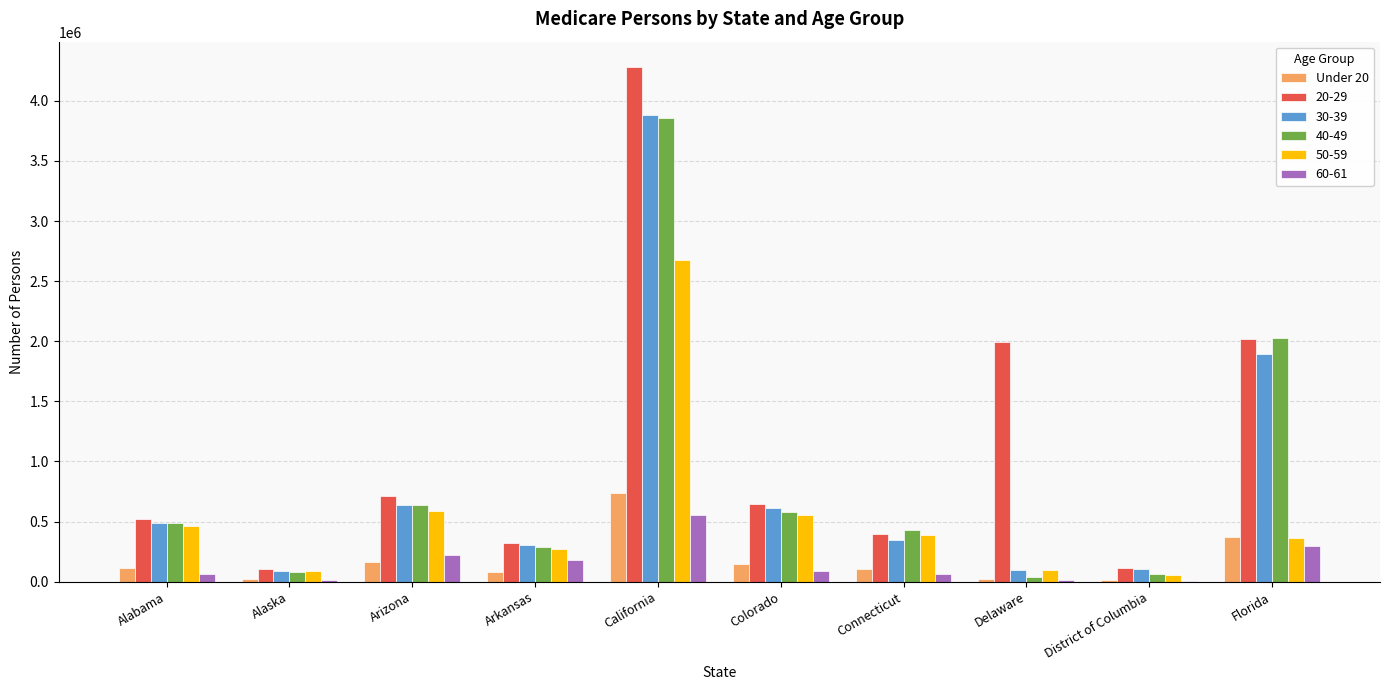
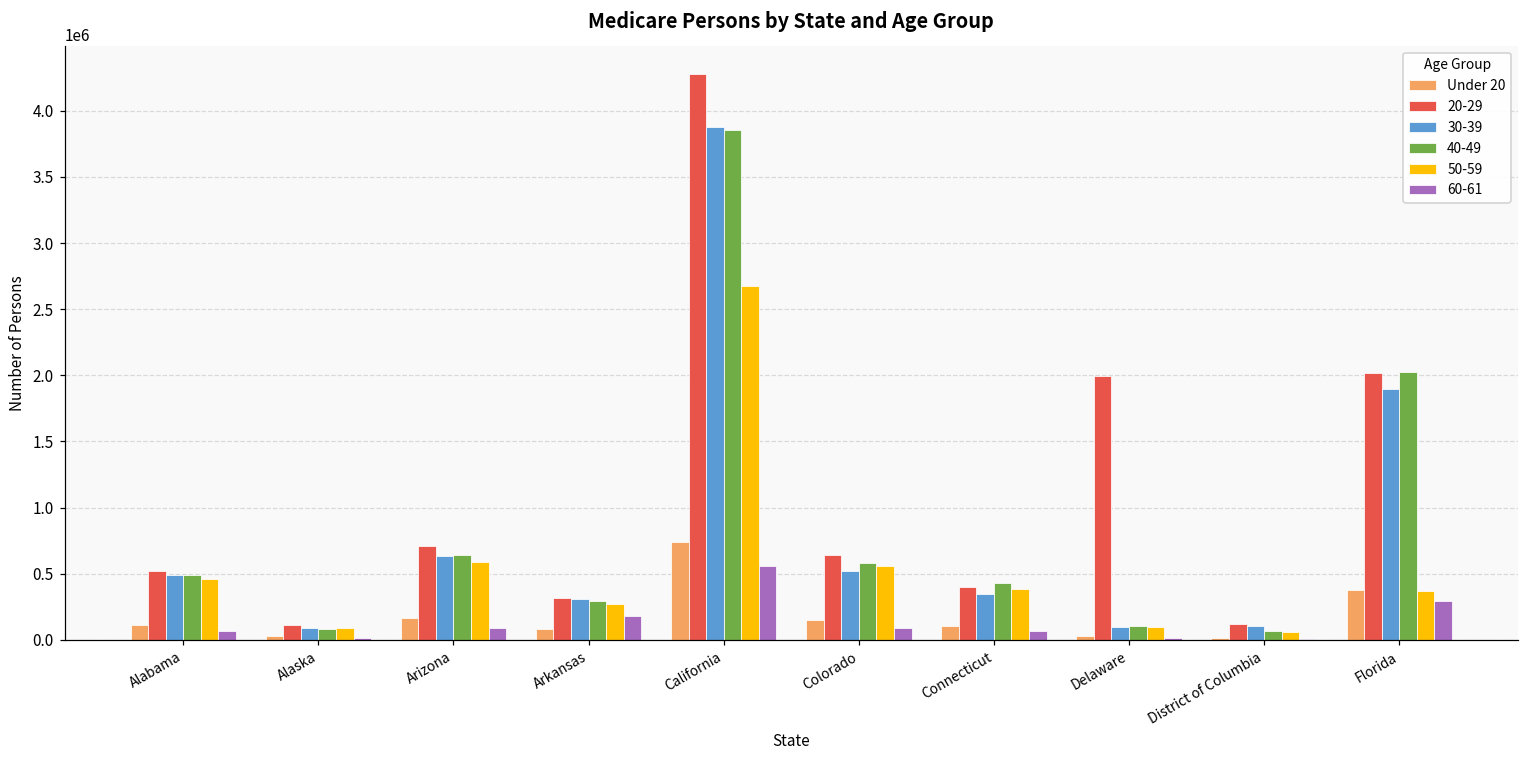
  {
    "Under 20": {
      "Alabama": 110000,
      "Alaska": 30000,
      "Arizona": 160000,
      "Arkansas": 80000,
      "California": 740000,
      "Colorado": 150000,
      "Connecticut": 100000,
      "Delaware": 30000,
      "Florida": 380000
    },
    "20-29": {
      "Alabama": 520000,
      "Alaska": 110000,
      "Arizona": 710000,
      "Arkansas": 320000,
      "California": 4280000,
      "Colorado": 640000,
      "Connecticut": 400000,
      "Delaware": 2000000,
      "District of Columbia": 120000,
      "Florida": 2020000
    },
    "30-39": {
      "Alabama": 490000,
      "Alaska": 90000,
      "Arizona": 640000,
      "Arkansas": 310000,
      "California": 3880000,
-     "Colorado": 620000,
+     "Colorado": 520000,
      "Connecticut": 350000,
      "Delaware": 100000,
      "District of Columbia": 100000,
      "Florida": 1900000
    },
    "40-49": {
      "Alabama": 490000,
      "Alaska": 80000,
      "Arizona": 640000,
      "Arkansas": 290000,
      "California": 3860000,
      "Colorado": 580000,
      "Connecticut": 430000,
-     "Delaware": 40000,
+     "Delaware": 110000,
      "District of Columbia": 70000,
      "Florida": 2030000
    },
    "50-59": {
      "Alabama": 460000,
      "Alaska": 90000,
      "Arizona": 590000,
      "Arkansas": 270000,
      "California": 2680000,
      "Colorado": 560000,
      "Connecticut": 390000,
      "Delaware": 100000,
      "District of Columbia": 60000,
      "Florida": 370000
    },
    "60-61": {
      "Alabama": 70000,
-     "Arizona": 220000,
+     "Arizona": 90000,
      "Arkansas": 180000,
      "California": 560000,
      "Colorado": 90000,
      "Connecticut": 70000,
      "Florida": 290000
    }
  }
